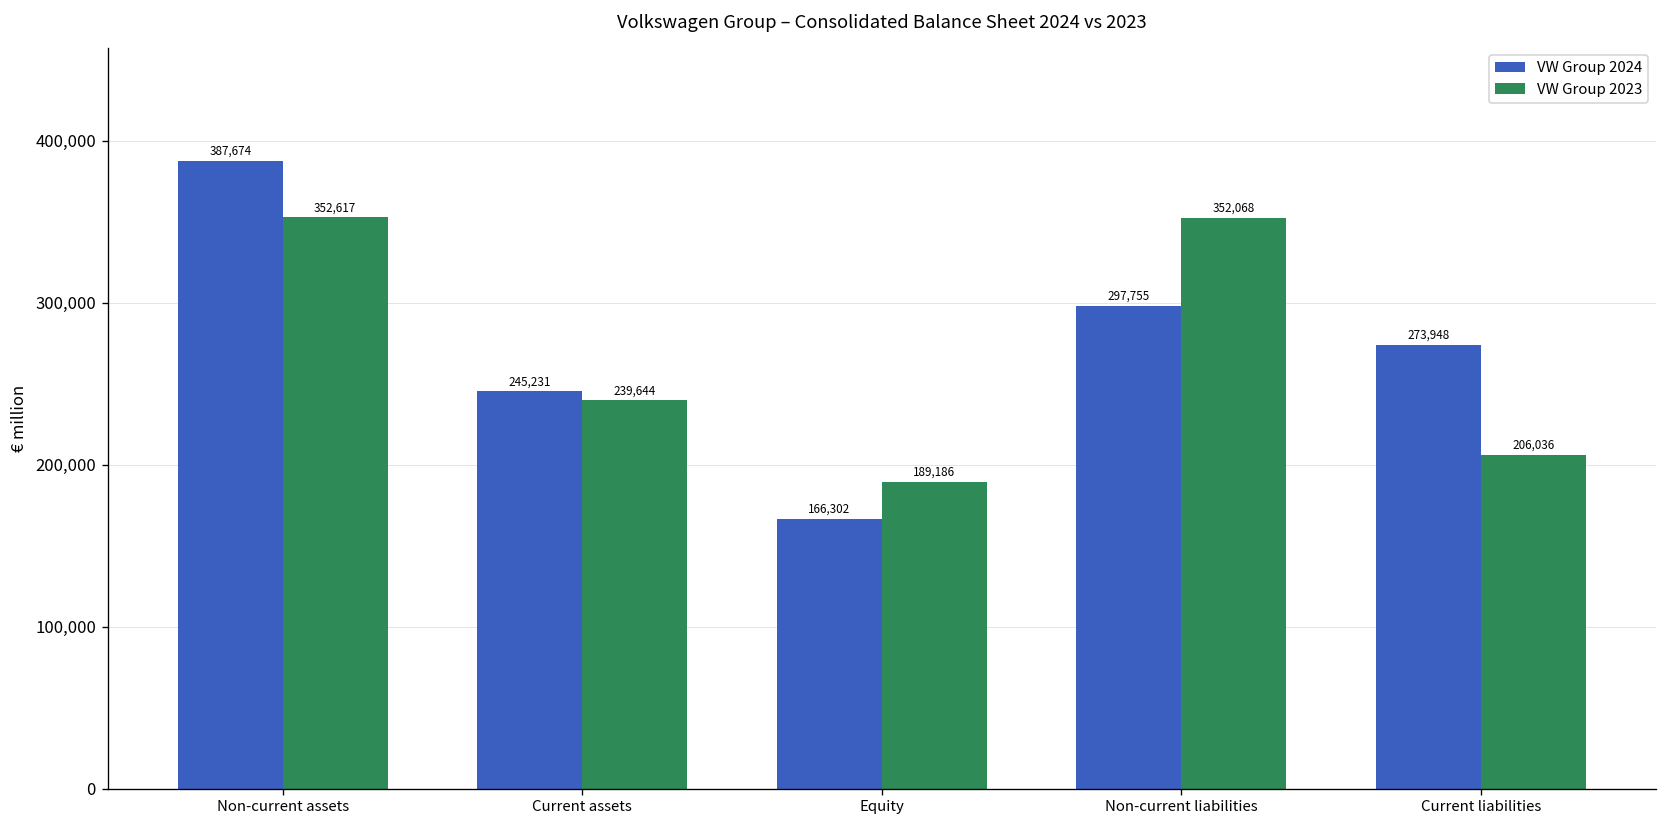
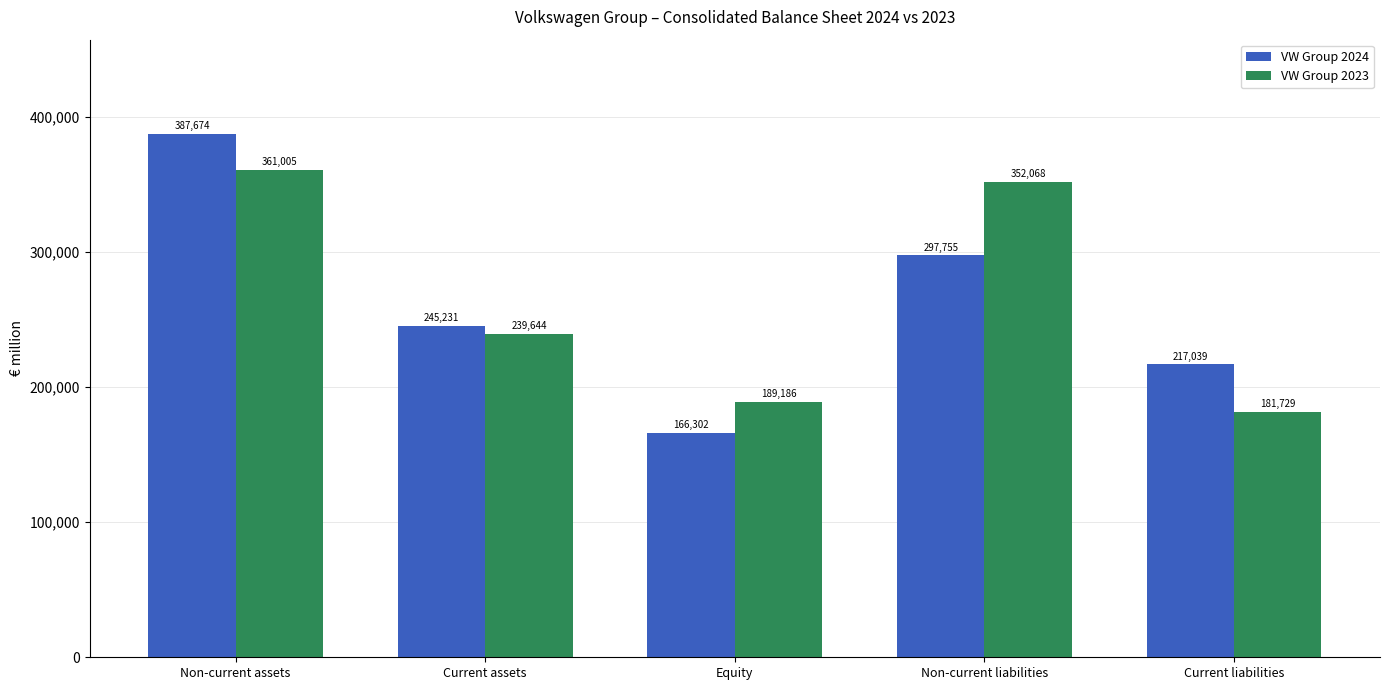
  {
    "VW Group 2024": {
      "Non-current assets": "387,674",
      "Current assets": "245,231",
      "Equity": "166,302",
      "Non-current liabilities": "297,755",
-     "Current liabilities": "273,948"
+     "Current liabilities": "217,039"
    },
    "VW Group 2023": {
-     "Non-current assets": "352,617",
+     "Non-current assets": "361,005",
      "Current assets": "239,644",
      "Equity": "189,186",
      "Non-current liabilities": "352,068",
-     "Current liabilities": "206,036"
+     "Current liabilities": "181,729"
    }
  }
